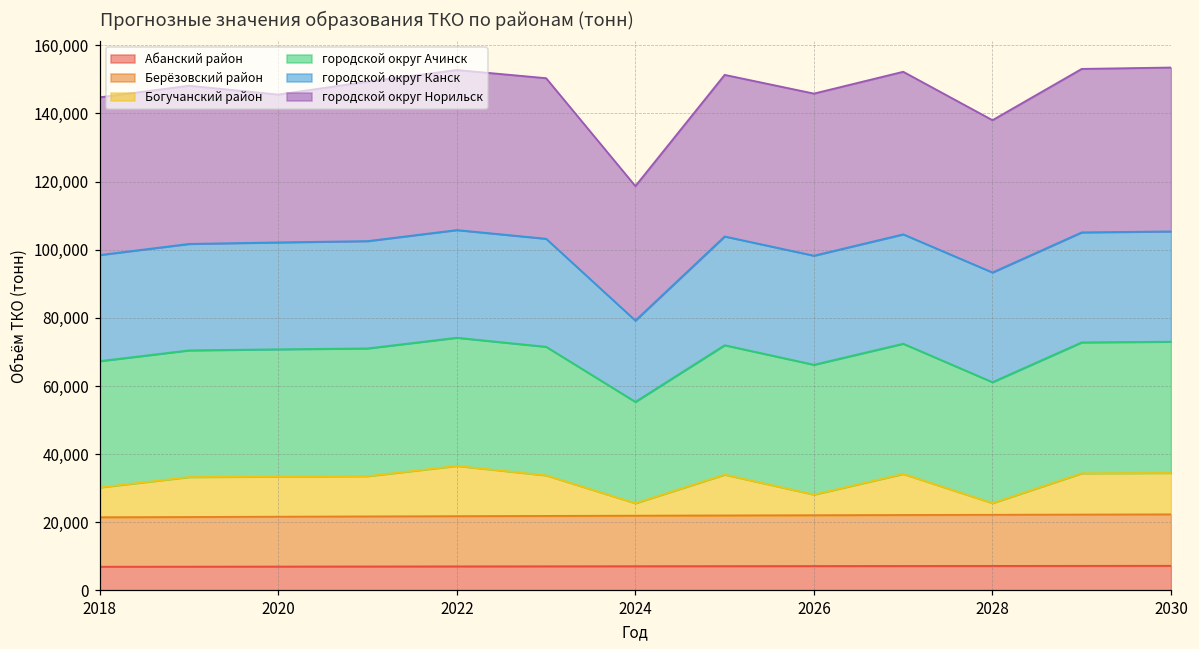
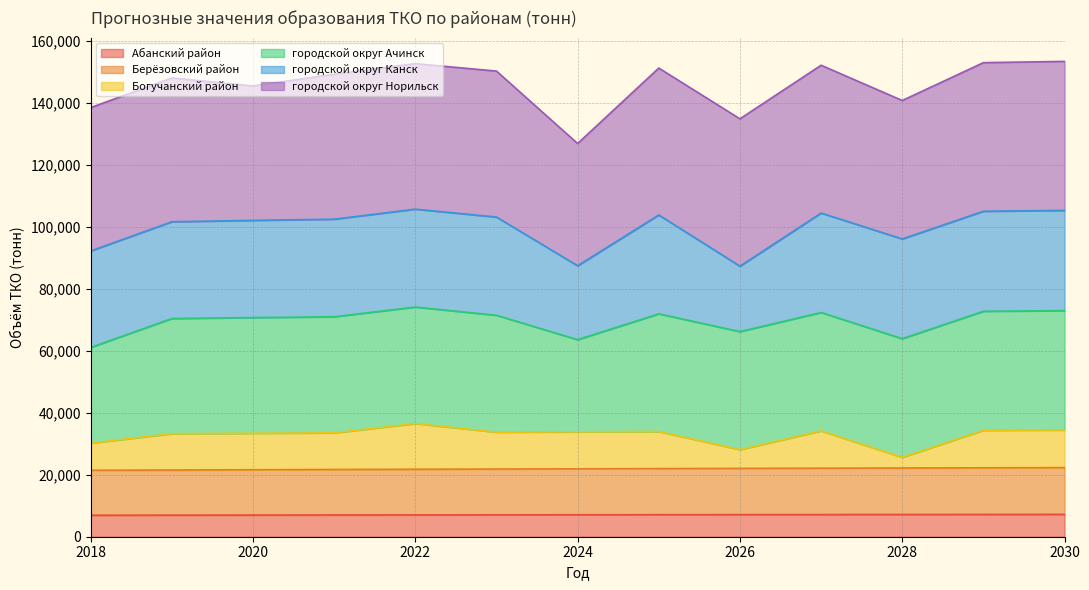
  {
    "Богучанский район": {
      "2018": "9,000",
      "2020": "12,000",
      "2022": "15,000",
-     "2024": "4,000",
+     "2024": "12,000",
      "2026": "6,000",
      "2028": "3,000",
      "2030": "12,000"
    },
    "городской округ Ачинск": {
-     "2018": "37,000",
+     "2018": "31,000",
      "2020": "37,000",
      "2022": "38,000",
      "2024": "30,000",
      "2026": "38,000",
-     "2028": "35,000",
+     "2028": "38,000",
      "2030": "39,000"
    },
    "городской округ Канск": {
      "2018": "31,000",
      "2020": "31,000",
      "2022": "32,000",
      "2024": "24,000",
-     "2026": "32,000",
+     "2026": "21,000",
      "2028": "32,000",
      "2030": "32,000"
    },
    "городской округ Норильск": {
      "2018": "46,000",
      "2024": "39,000",
      "2026": "48,000",
      "2028": "45,000",
      "2030": "48,000"
    }
  }
